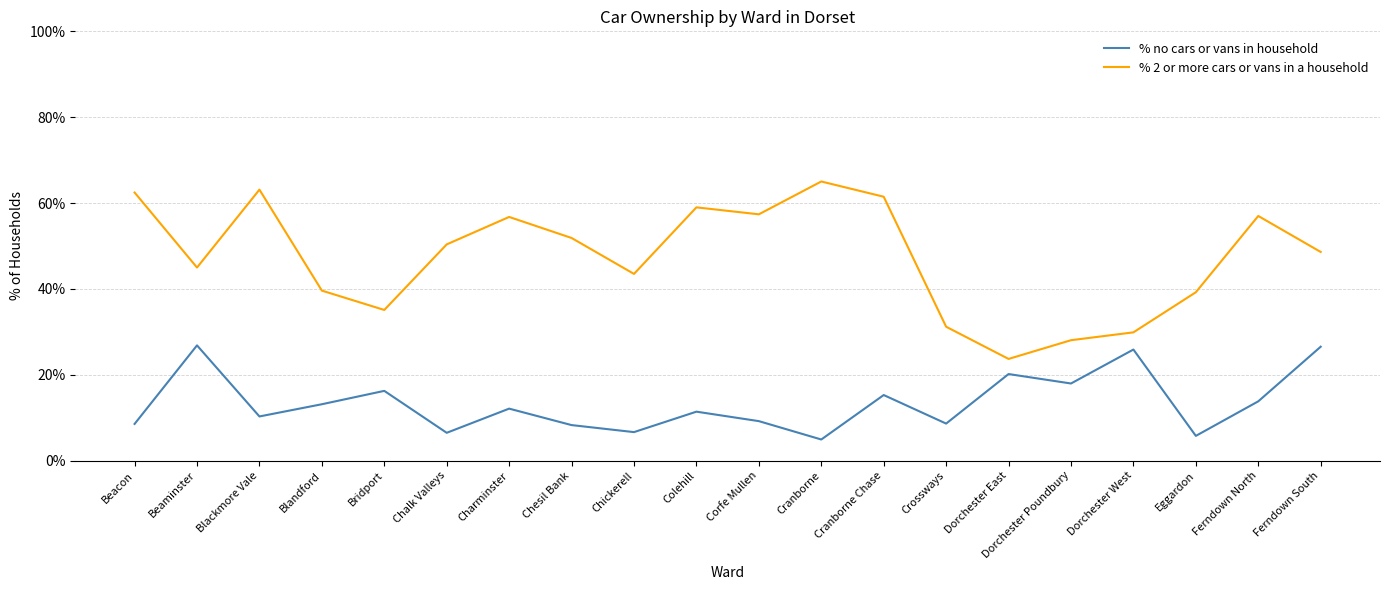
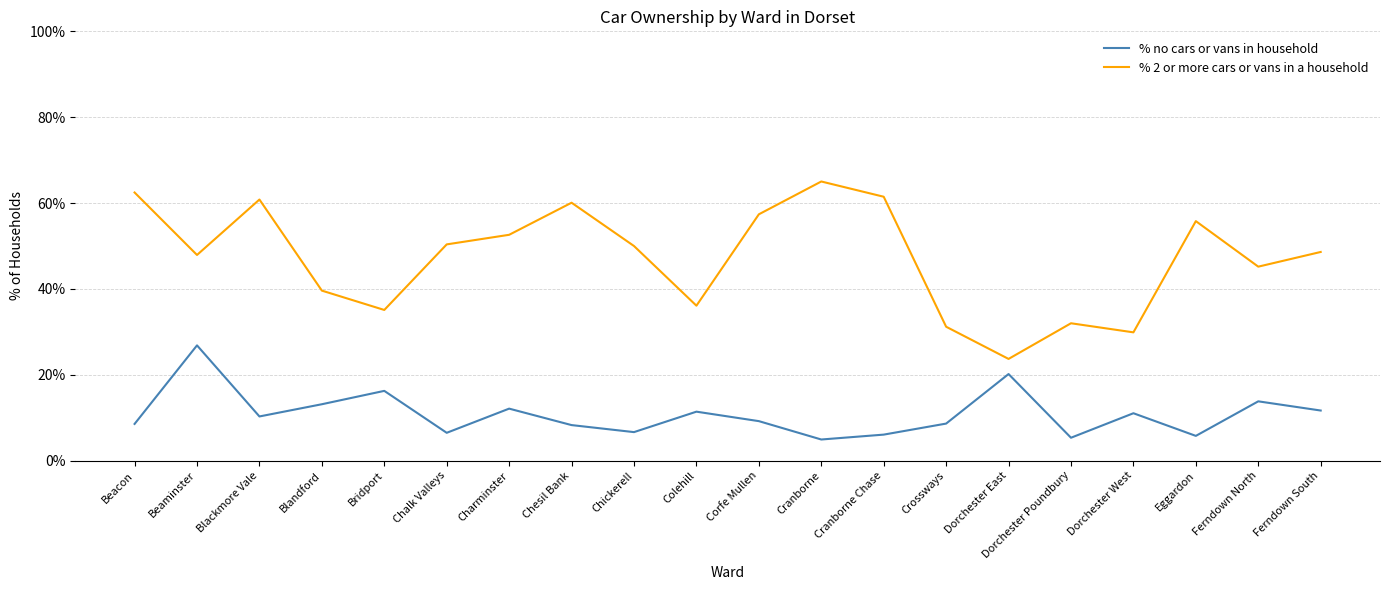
  {
    "% no cars or vans in household": {
      "Beacon": "9%",
      "Beaminster": "27%",
      "Blackmore Vale": "10%",
      "Blandford": "13%",
      "Bridport": "16%",
      "Chalk Valleys": "6%",
      "Charminster": "12%",
      "Chesil Bank": "8%",
      "Chickerell": "7%",
      "Colehill": "11%",
      "Corfe Mullen": "9%",
      "Cranborne": "5%",
-     "Cranborne Chase": "15%",
+     "Cranborne Chase": "6%",
      "Crossways": "9%",
      "Dorchester East": "20%",
-     "Dorchester Poundbury": "18%",
-     "Dorchester West": "26%",
+     "Dorchester Poundbury": "5%",
+     "Dorchester West": "11%",
      "Eggardon": "6%",
      "Ferndown North": "14%",
-     "Ferndown South": "27%"
+     "Ferndown South": "12%"
    },
    "% 2 or more cars or vans in a household": {
      "Beacon": "62%",
-     "Beaminster": "45%",
-     "Blackmore Vale": "63%",
+     "Beaminster": "48%",
+     "Blackmore Vale": "61%",
      "Blandford": "40%",
      "Bridport": "35%",
      "Chalk Valleys": "50%",
-     "Charminster": "57%",
-     "Chesil Bank": "52%",
-     "Chickerell": "43%",
-     "Colehill": "59%",
+     "Charminster": "53%",
+     "Chesil Bank": "60%",
+     "Chickerell": "50%",
+     "Colehill": "36%",
      "Corfe Mullen": "57%",
      "Cranborne": "65%",
      "Cranborne Chase": "61%",
      "Crossways": "31%",
      "Dorchester East": "24%",
-     "Dorchester Poundbury": "28%",
+     "Dorchester Poundbury": "32%",
      "Dorchester West": "30%",
-     "Eggardon": "39%",
-     "Ferndown North": "57%",
+     "Eggardon": "56%",
+     "Ferndown North": "45%",
      "Ferndown South": "49%"
    }
  }
